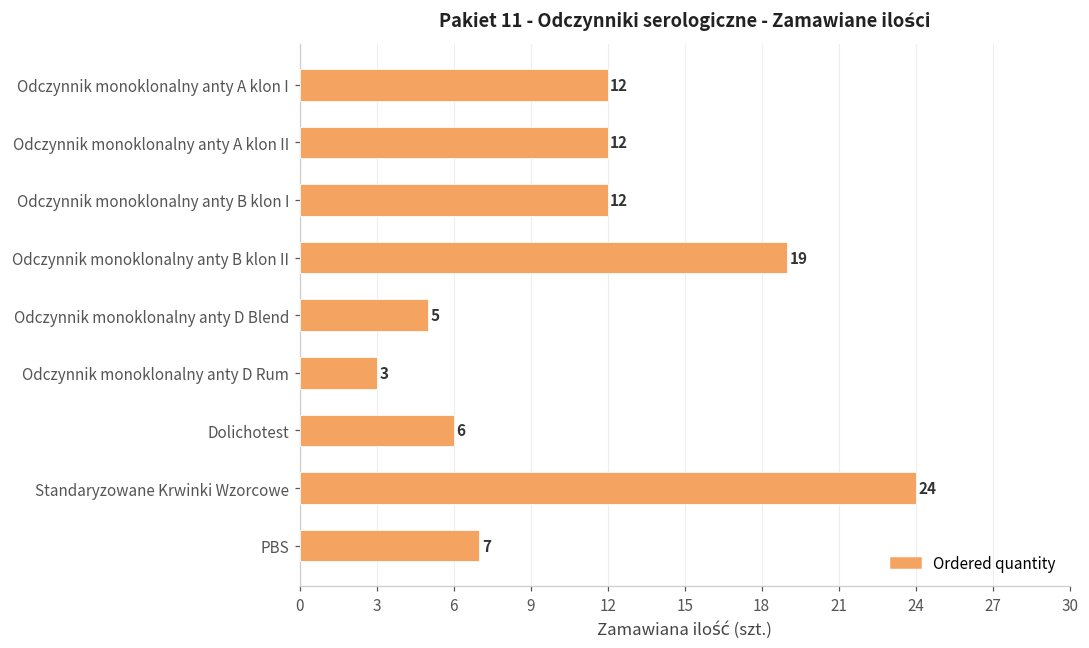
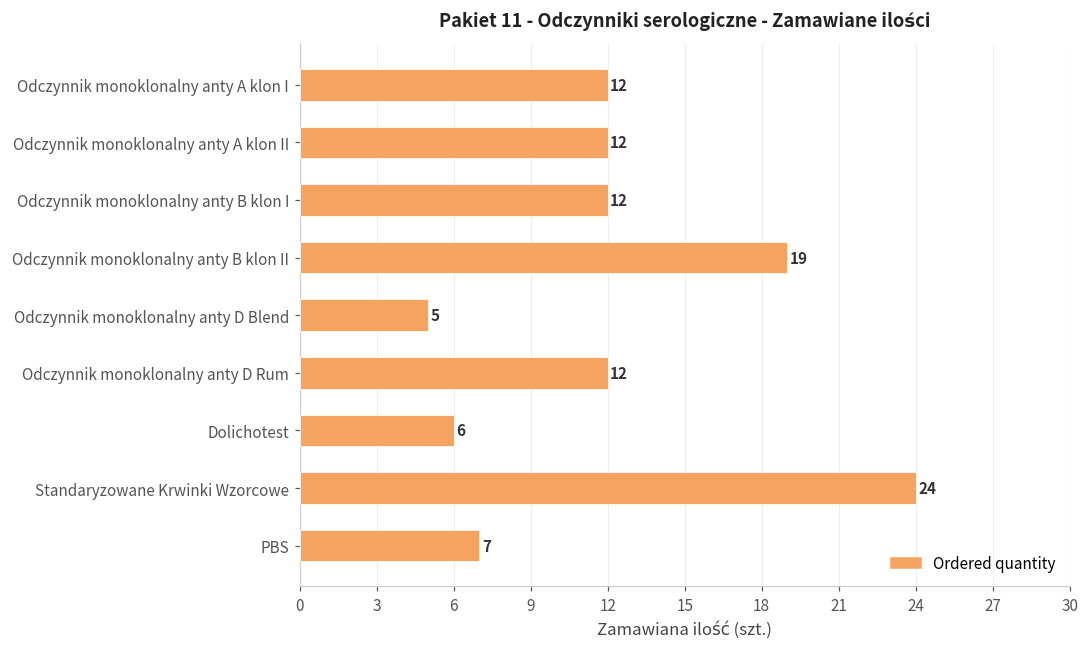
  {
    "Odczynnik monoklonalny anty A klon I": 12,
    "Odczynnik monoklonalny anty A klon II": 12,
    "Odczynnik monoklonalny anty B klon I": 12,
    "Odczynnik monoklonalny anty B klon II": 19,
    "Odczynnik monoklonalny anty D Blend": 5,
-   "Odczynnik monoklonalny anty D Rum": 3,
+   "Odczynnik monoklonalny anty D Rum": 12,
    "Dolichotest": 6,
    "Standaryzowane Krwinki Wzorcowe": 24,
    "PBS": 7
  }
